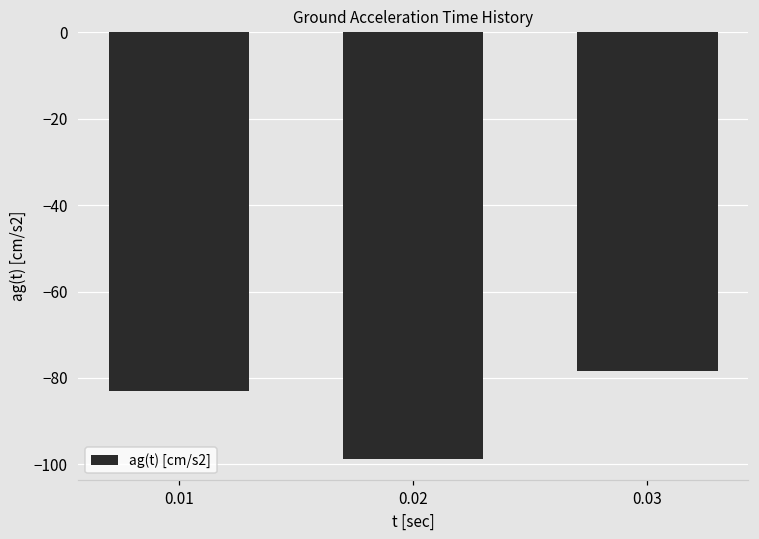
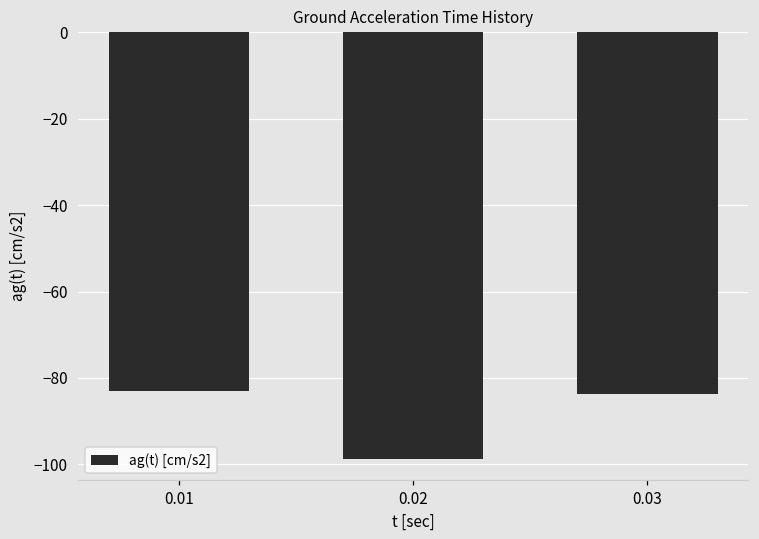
  {
    "0.01": -83,
    "0.02": -99,
-   "0.03": -78
+   "0.03": -84
  }
